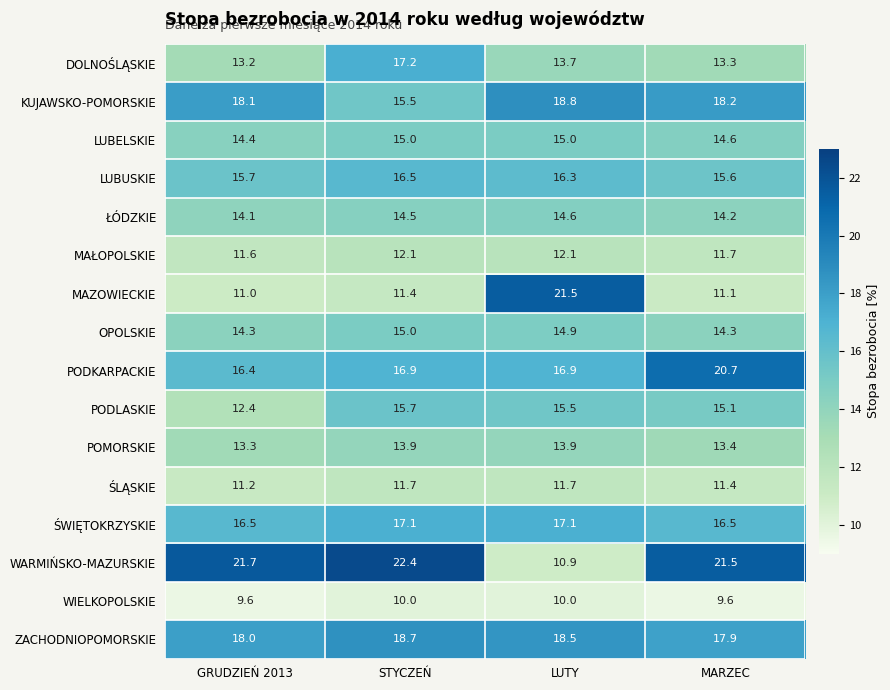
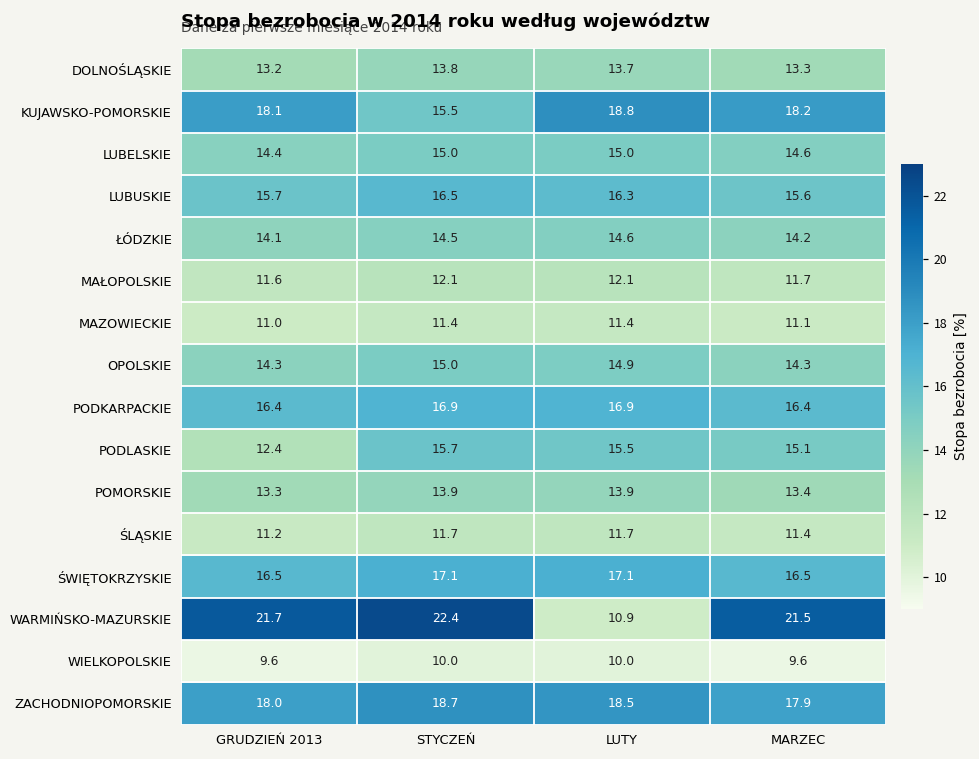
  {
    "DOLNOŚLĄSKIE": {
      "GRUDZIEŃ 2013": 13.2,
-     "STYCZEŃ": 17.2,
+     "STYCZEŃ": 13.8,
      "LUTY": 13.7,
      "MARZEC": 13.3
    },
    "KUJAWSKO-POMORSKIE": {
      "GRUDZIEŃ 2013": 18.1,
      "STYCZEŃ": 15.5,
      "LUTY": 18.8,
      "MARZEC": 18.2
    },
    "LUBELSKIE": {
      "GRUDZIEŃ 2013": 14.4,
      "STYCZEŃ": 15.0,
      "LUTY": 15.0,
      "MARZEC": 14.6
    },
    "LUBUSKIE": {
      "GRUDZIEŃ 2013": 15.7,
      "STYCZEŃ": 16.5,
      "LUTY": 16.3,
      "MARZEC": 15.6
    },
    "ŁÓDZKIE": {
      "GRUDZIEŃ 2013": 14.1,
      "STYCZEŃ": 14.5,
      "LUTY": 14.6,
      "MARZEC": 14.2
    },
    "MAŁOPOLSKIE": {
      "GRUDZIEŃ 2013": 11.6,
      "STYCZEŃ": 12.1,
      "LUTY": 12.1,
      "MARZEC": 11.7
    },
    "MAZOWIECKIE": {
      "GRUDZIEŃ 2013": 11.0,
      "STYCZEŃ": 11.4,
-     "LUTY": 21.5,
+     "LUTY": 11.4,
      "MARZEC": 11.1
    },
    "OPOLSKIE": {
      "GRUDZIEŃ 2013": 14.3,
      "STYCZEŃ": 15.0,
      "LUTY": 14.9,
      "MARZEC": 14.3
    },
    "PODKARPACKIE": {
      "GRUDZIEŃ 2013": 16.4,
      "STYCZEŃ": 16.9,
      "LUTY": 16.9,
-     "MARZEC": 20.7
+     "MARZEC": 16.4
    },
    "PODLASKIE": {
      "GRUDZIEŃ 2013": 12.4,
      "STYCZEŃ": 15.7,
      "LUTY": 15.5,
      "MARZEC": 15.1
    },
    "POMORSKIE": {
      "GRUDZIEŃ 2013": 13.3,
      "STYCZEŃ": 13.9,
      "LUTY": 13.9,
      "MARZEC": 13.4
    },
    "ŚLĄSKIE": {
      "GRUDZIEŃ 2013": 11.2,
      "STYCZEŃ": 11.7,
      "LUTY": 11.7,
      "MARZEC": 11.4
    },
    "ŚWIĘTOKRZYSKIE": {
      "GRUDZIEŃ 2013": 16.5,
      "STYCZEŃ": 17.1,
      "LUTY": 17.1,
      "MARZEC": 16.5
    },
    "WARMIŃSKO-MAZURSKIE": {
      "GRUDZIEŃ 2013": 21.7,
      "STYCZEŃ": 22.4,
      "LUTY": 10.9,
      "MARZEC": 21.5
    },
    "WIELKOPOLSKIE": {
      "GRUDZIEŃ 2013": 9.6,
      "STYCZEŃ": 10.0,
      "LUTY": 10.0,
      "MARZEC": 9.6
    },
    "ZACHODNIOPOMORSKIE": {
      "GRUDZIEŃ 2013": 18.0,
      "STYCZEŃ": 18.7,
      "LUTY": 18.5,
      "MARZEC": 17.9
    }
  }
